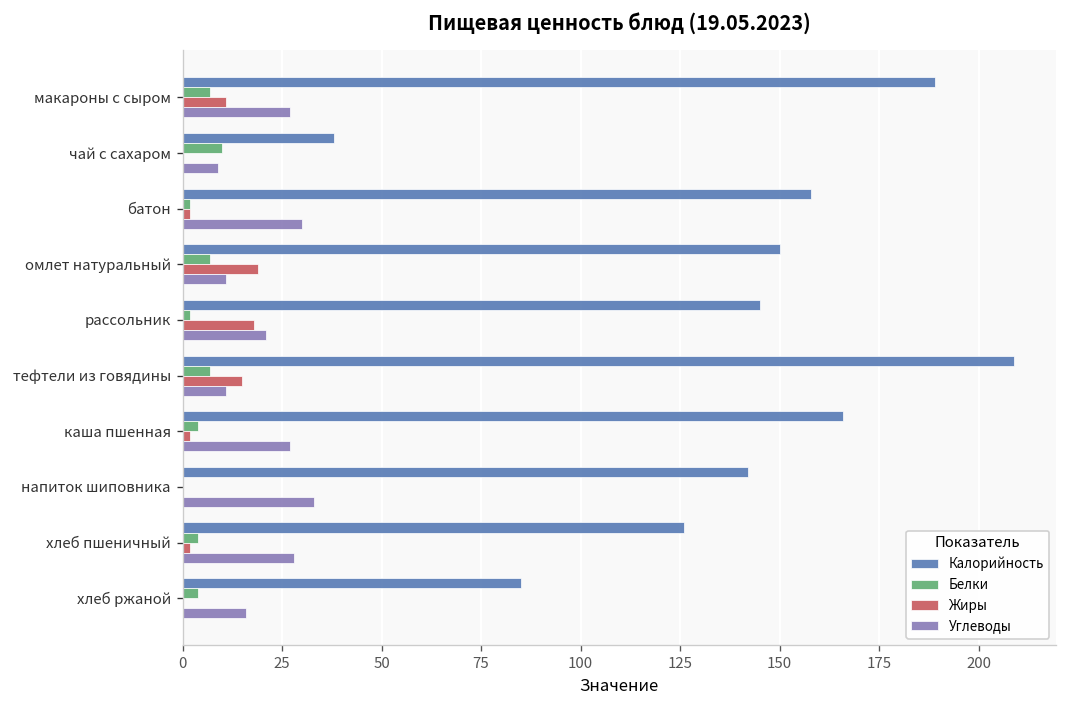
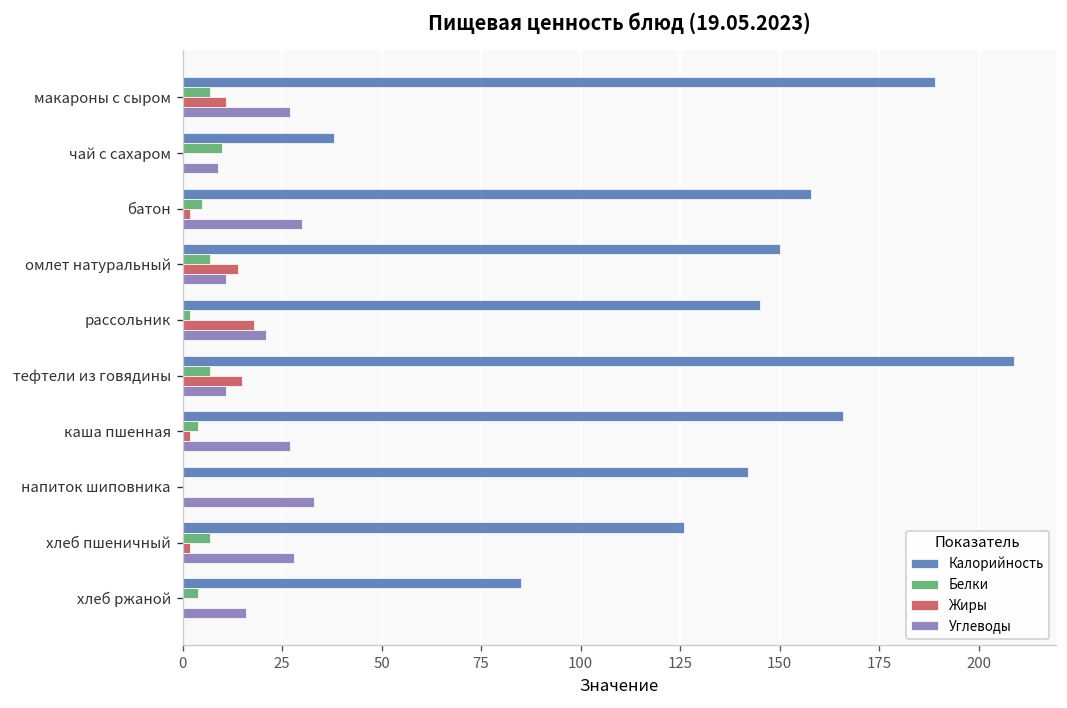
  {
    "Белки": {
      "макароны с сыром": 7,
      "чай с сахаром": 10,
-     "батон": 2,
+     "батон": 5,
      "омлет натуральный": 7,
      "рассольник": 2,
      "тефтели из говядины": 7,
      "каша пшенная": 4,
      "напиток шиповника": 0,
-     "хлеб пшеничный": 4,
+     "хлеб пшеничный": 7,
      "хлеб ржаной": 4
    },
    "Жиры": {
      "макароны с сыром": 11,
      "чай с сахаром": 0,
      "батон": 2,
-     "омлет натуральный": 19,
+     "омлет натуральный": 14,
      "рассольник": 18,
      "тефтели из говядины": 15,
      "каша пшенная": 2,
      "напиток шиповника": 0,
      "хлеб пшеничный": 2,
      "хлеб ржаной": 0
    }
  }
